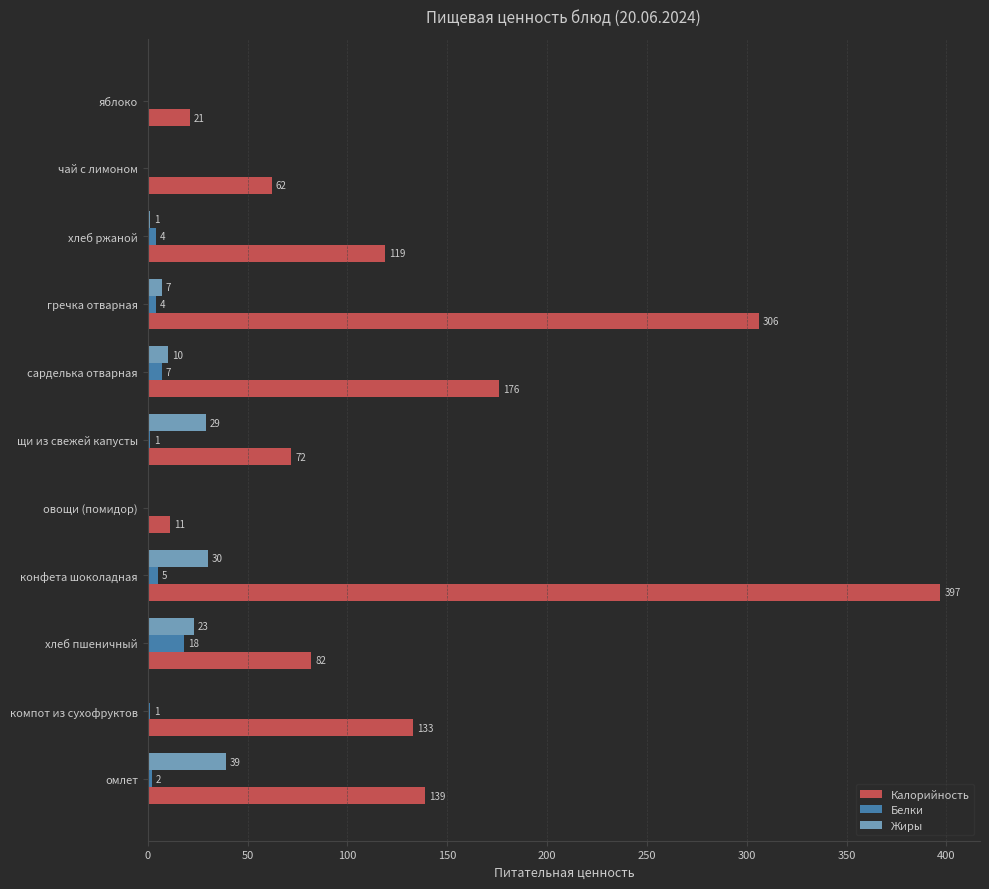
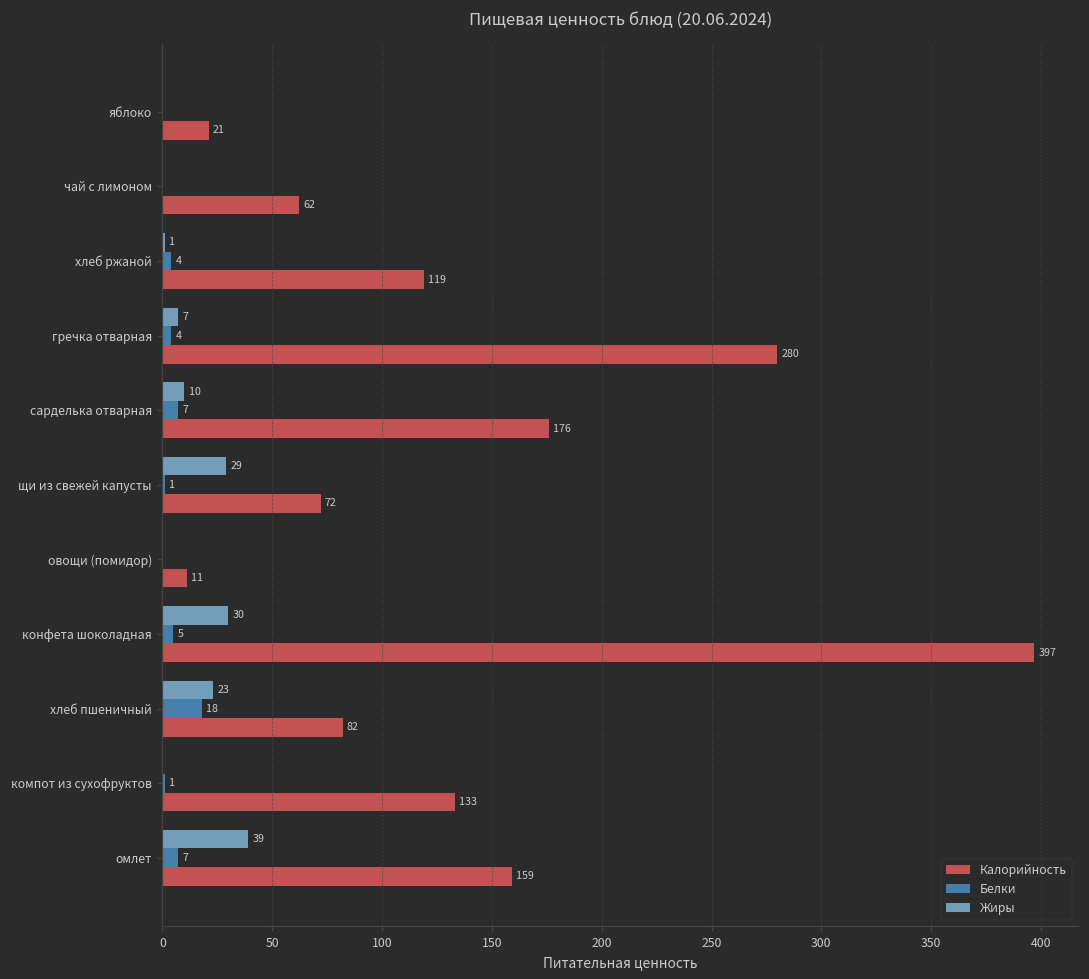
  {
    "Калорийность": {
      "яблоко": 21,
      "чай с лимоном": 62,
      "хлеб ржаной": 119,
-     "гречка отварная": 306,
+     "гречка отварная": 280,
      "сарделька отварная": 176,
      "щи из свежей капусты": 72,
      "овощи (помидор)": 11,
      "конфета шоколадная": 397,
      "хлеб пшеничный": 82,
      "компот из сухофруктов": 133,
-     "омлет": 139
+     "омлет": 159
    },
    "Белки": {
      "хлеб ржаной": 4,
      "гречка отварная": 4,
      "сарделька отварная": 7,
      "щи из свежей капусты": 1,
      "конфета шоколадная": 5,
      "хлеб пшеничный": 18,
      "компот из сухофруктов": 1,
-     "омлет": 2
+     "омлет": 7
    },
    "Жиры": {
      "хлеб ржаной": 1,
      "гречка отварная": 7,
      "сарделька отварная": 10,
      "щи из свежей капусты": 29,
      "конфета шоколадная": 30,
      "хлеб пшеничный": 23,
      "омлет": 39
    }
  }
